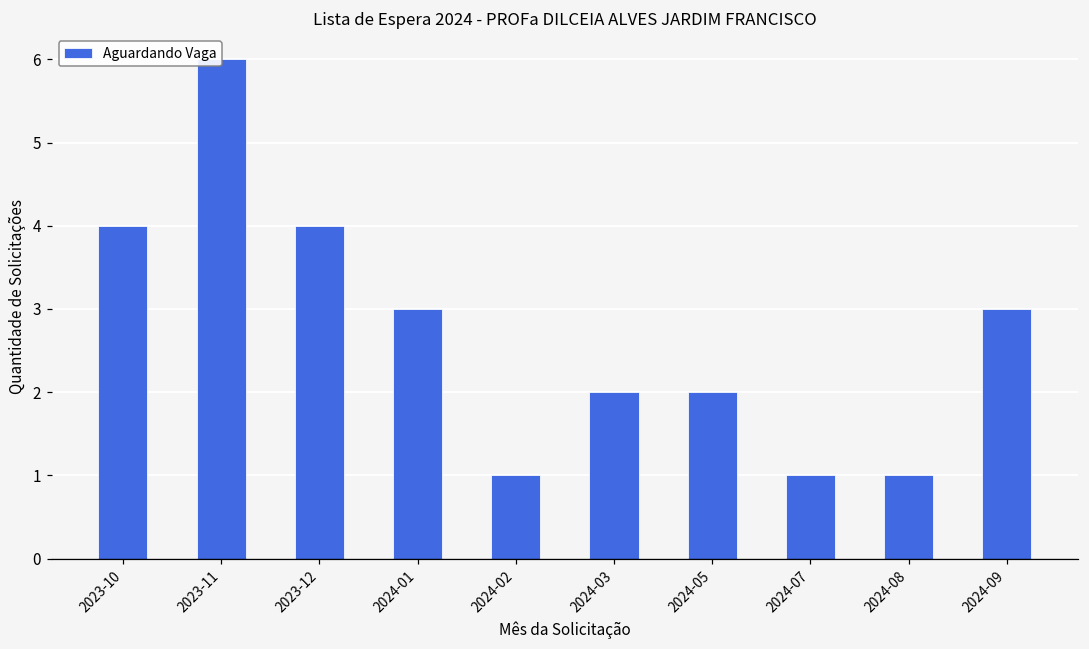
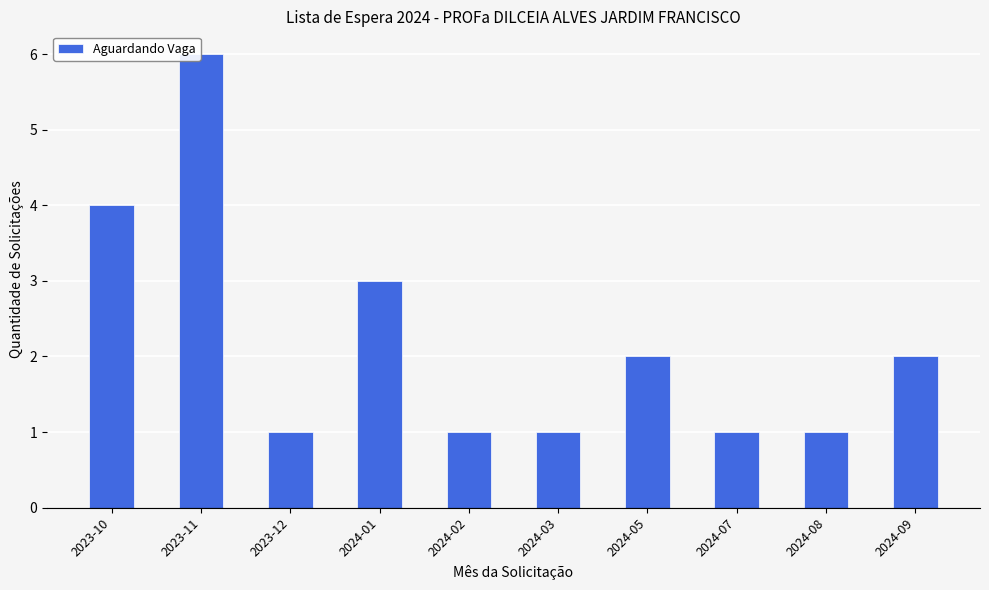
  {
    "2023-10": 4,
    "2023-11": 6,
-   "2023-12": 4,
+   "2023-12": 1,
    "2024-01": 3,
    "2024-02": 1,
-   "2024-03": 2,
+   "2024-03": 1,
    "2024-05": 2,
    "2024-07": 1,
    "2024-08": 1,
-   "2024-09": 3
+   "2024-09": 2
  }
